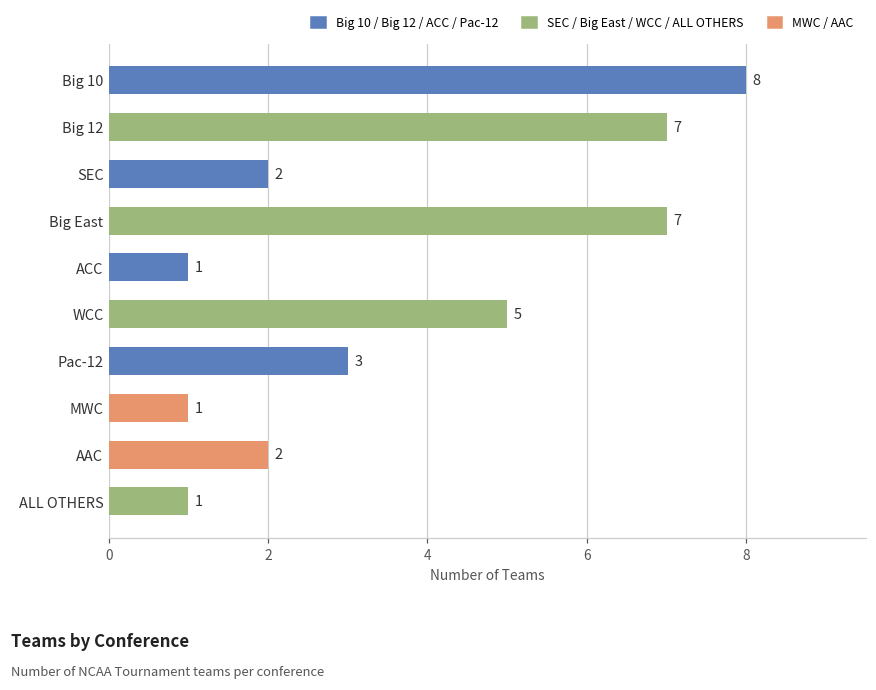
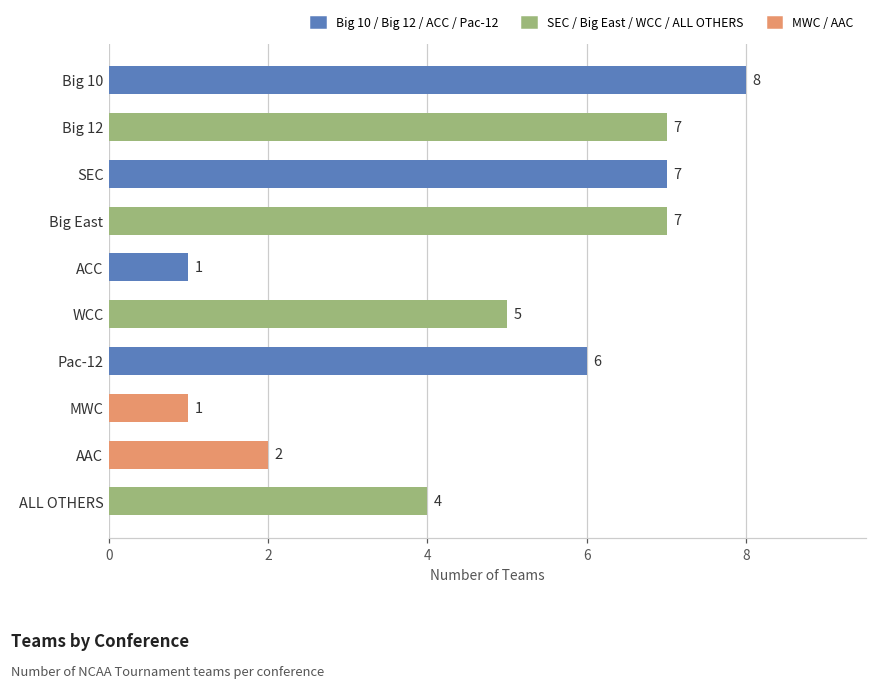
  {
    "Big 10": 8,
    "Big 12": 7,
-   "SEC": 2,
+   "SEC": 7,
    "Big East": 7,
    "ACC": 1,
    "WCC": 5,
-   "Pac-12": 3,
+   "Pac-12": 6,
    "MWC": 1,
    "AAC": 2,
-   "ALL OTHERS": 1
+   "ALL OTHERS": 4
  }
